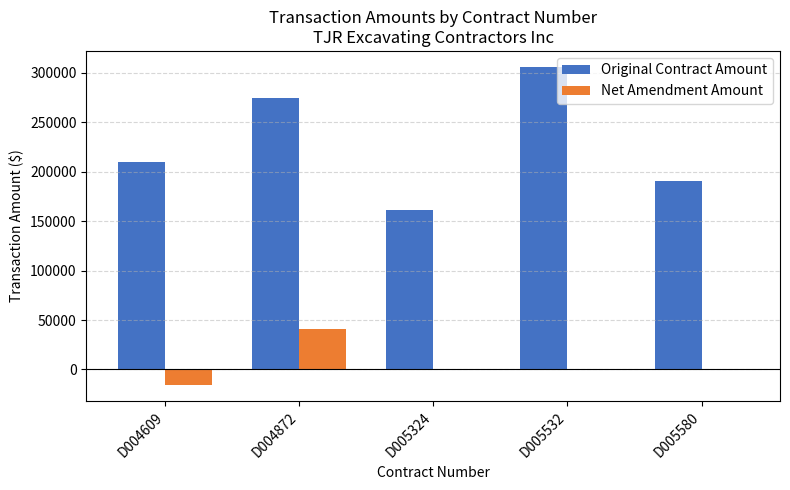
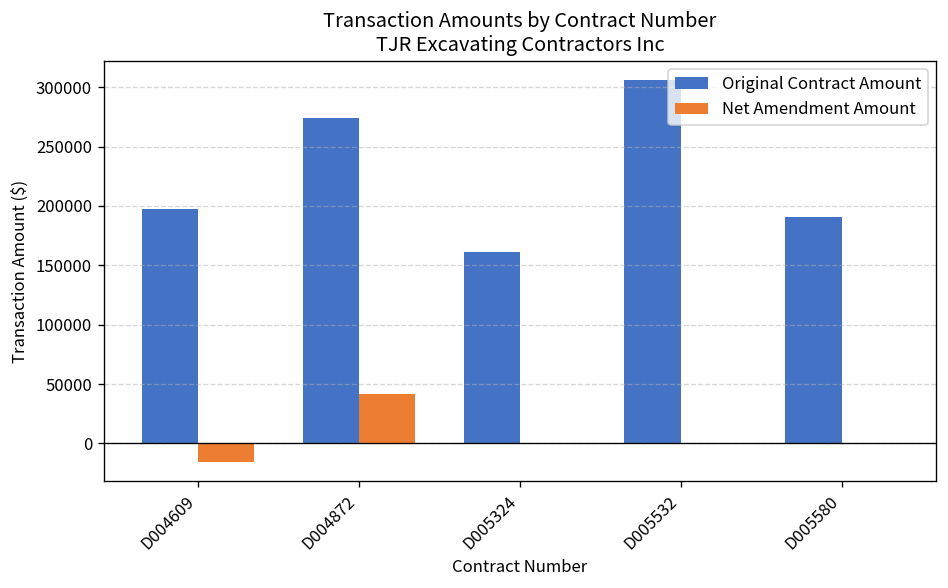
  {
    "Original Contract Amount": {
-     "D004609": 210000,
+     "D004609": 200000,
      "D004872": 270000,
      "D005324": 160000,
      "D005532": 310000,
      "D005580": 190000
    },
    "Net Amendment Amount": {
      "D004609": -20000,
      "D004872": 40000,
      "D005324": 0,
      "D005532": 0,
      "D005580": 0
    }
  }
